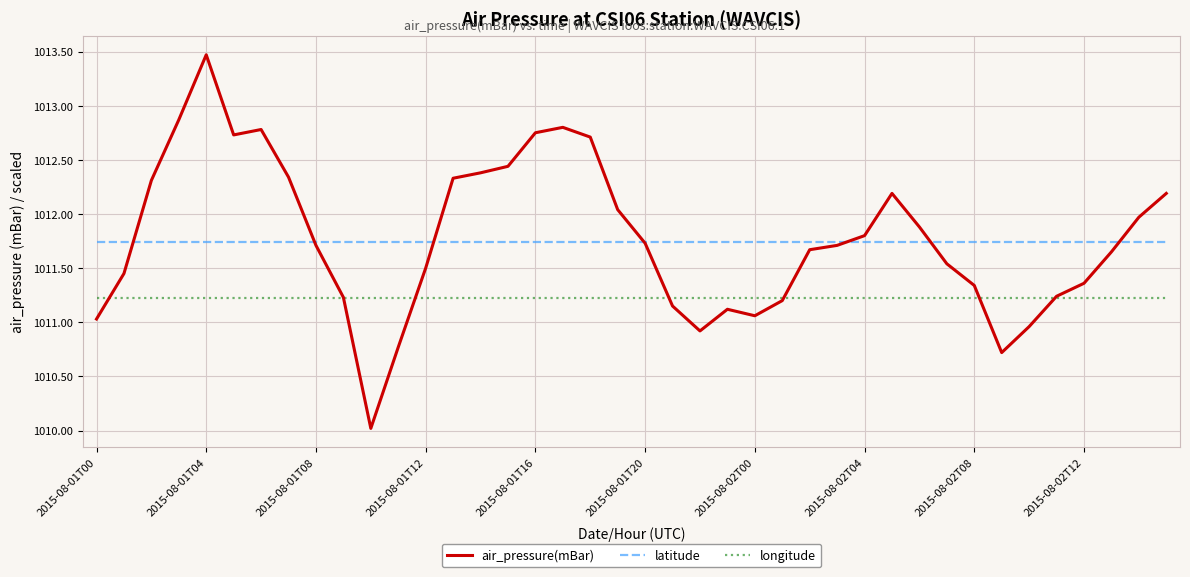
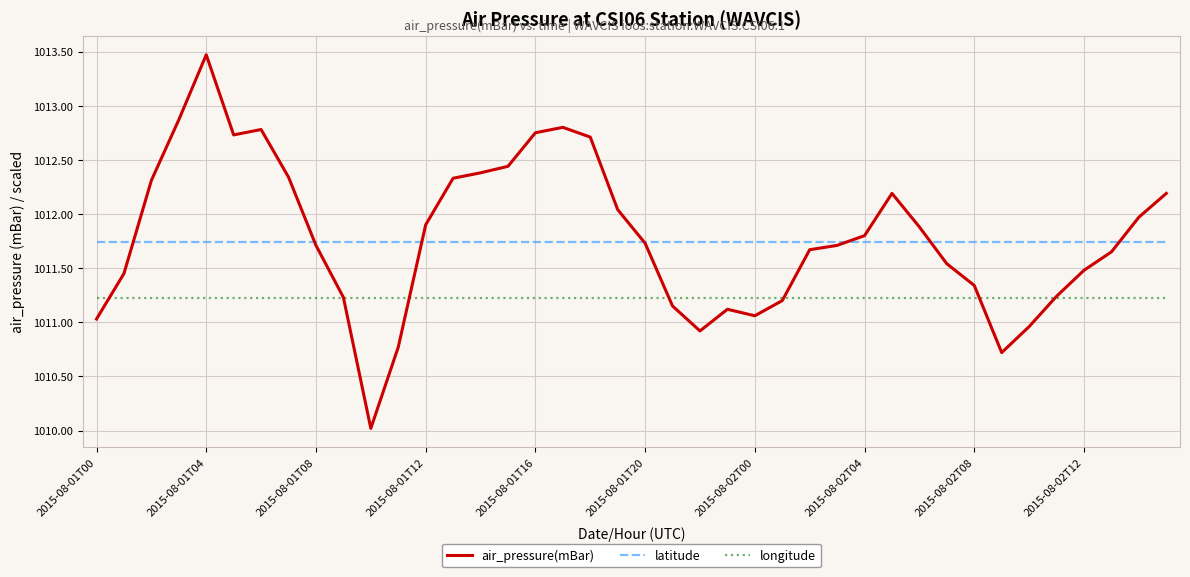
  {
    "air_pressure(mBar)": {
      "2015-08-01T00": 1011.03,
      "2015-08-01T04": 1013.47,
      "2015-08-01T08": 1011.71,
-     "2015-08-01T12": 1011.5,
+     "2015-08-01T12": 1011.9,
      "2015-08-01T16": 1012.75,
      "2015-08-02T00": 1011.06,
      "2015-08-02T04": 1011.80,
      "2015-08-02T08": 1011.34,
-     "2015-08-02T12": 1011.36
+     "2015-08-02T12": 1011.48
    },
    "latitude": {
      "2015-08-01T00": 1011.75,
      "2015-08-01T04": 1011.75,
      "2015-08-01T08": 1011.75,
      "2015-08-01T12": 1011.75,
      "2015-08-01T16": 1011.75,
      "2015-08-02T00": 1011.75,
      "2015-08-02T04": 1011.75,
      "2015-08-02T08": 1011.75,
      "2015-08-02T12": 1011.75
    },
    "longitude": {
      "2015-08-01T00": 1011.23,
      "2015-08-01T04": 1011.23,
      "2015-08-01T08": 1011.23,
      "2015-08-01T12": 1011.23,
      "2015-08-01T16": 1011.23,
      "2015-08-01T20": 1011.23,
      "2015-08-02T00": 1011.23,
      "2015-08-02T04": 1011.23,
      "2015-08-02T08": 1011.23,
      "2015-08-02T12": 1011.23
    }
  }
